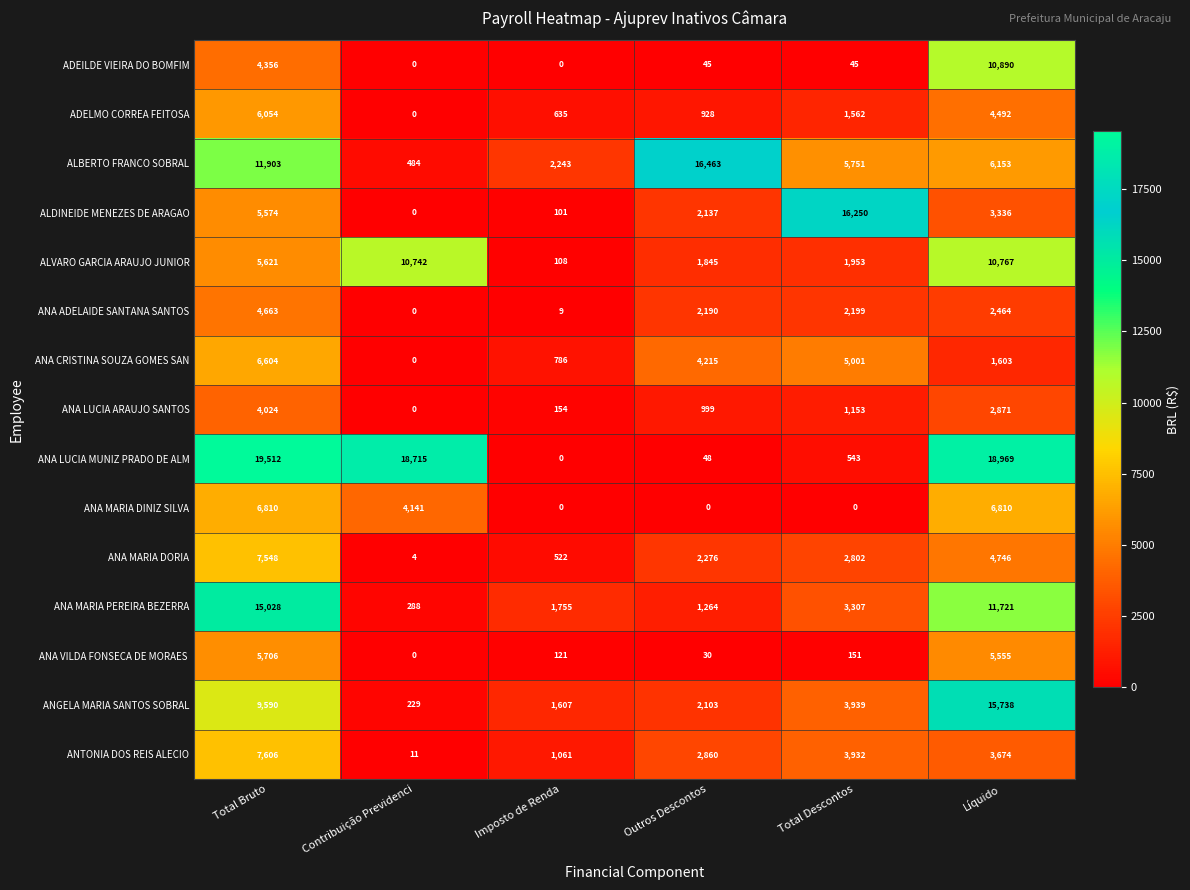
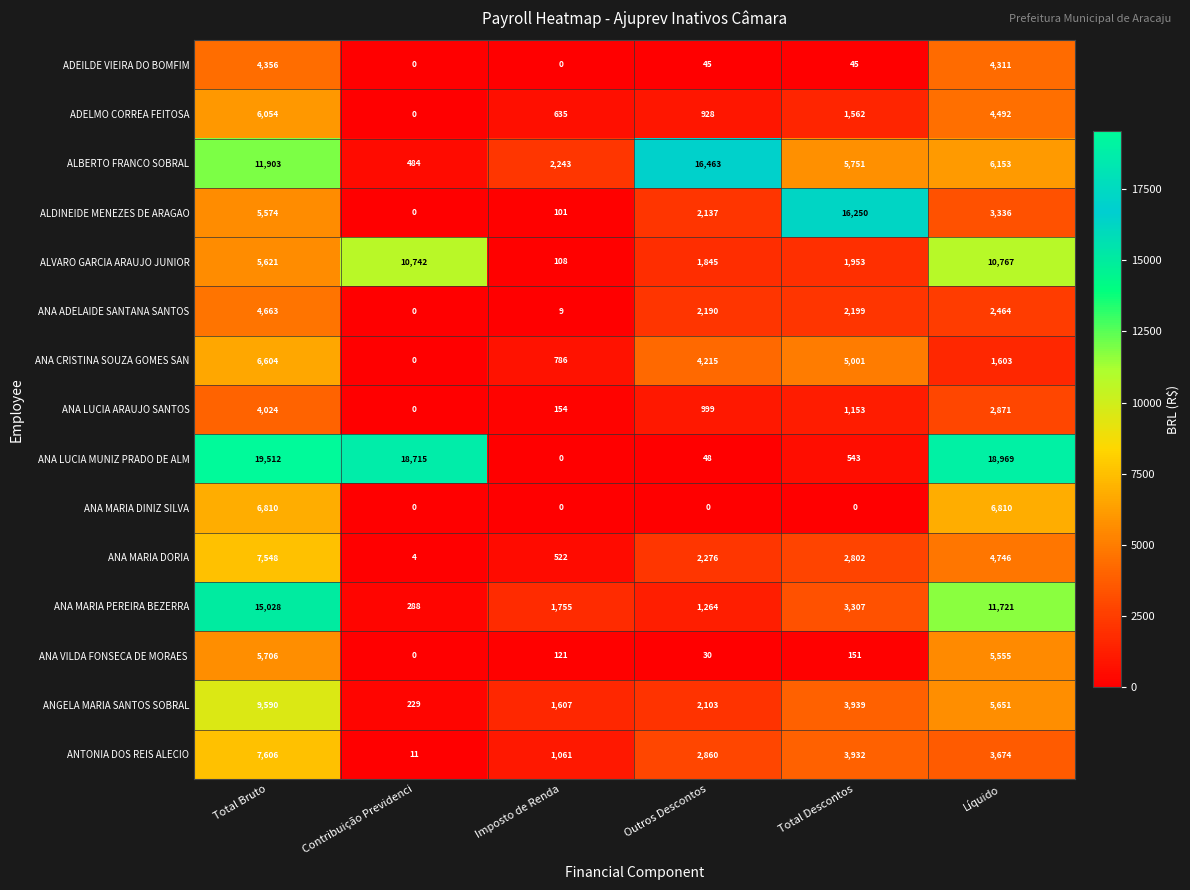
  {
    "ADEILDE VIEIRA DO BOMFIM": {
      "Total Bruto": "4,356",
      "Contribuição Previdenci": "0",
      "Imposto de Renda": "0",
      "Outros Descontos": "45",
      "Total Descontos": "45",
-     "Líquido": "10,890"
+     "Líquido": "4,311"
    },
    "ADELMO CORREA FEITOSA": {
      "Total Bruto": "6,054",
      "Contribuição Previdenci": "0",
      "Imposto de Renda": "635",
      "Outros Descontos": "928",
      "Total Descontos": "1,562",
      "Líquido": "4,492"
    },
    "ALBERTO FRANCO SOBRAL": {
      "Total Bruto": "11,903",
      "Contribuição Previdenci": "484",
      "Imposto de Renda": "2,243",
      "Outros Descontos": "16,463",
      "Total Descontos": "5,751",
      "Líquido": "6,153"
    },
    "ALDINEIDE MENEZES DE ARAGAO": {
      "Total Bruto": "5,574",
      "Contribuição Previdenci": "0",
      "Imposto de Renda": "101",
      "Outros Descontos": "2,137",
      "Total Descontos": "16,250",
      "Líquido": "3,336"
    },
    "ALVARO GARCIA ARAUJO JUNIOR": {
      "Total Bruto": "5,621",
      "Contribuição Previdenci": "10,742",
      "Imposto de Renda": "108",
      "Outros Descontos": "1,845",
      "Total Descontos": "1,953",
      "Líquido": "10,767"
    },
    "ANA ADELAIDE SANTANA SANTOS": {
      "Total Bruto": "4,663",
      "Contribuição Previdenci": "0",
      "Imposto de Renda": "9",
      "Outros Descontos": "2,190",
      "Total Descontos": "2,199",
      "Líquido": "2,464"
    },
    "ANA CRISTINA SOUZA GOMES SAN": {
      "Total Bruto": "6,604",
      "Contribuição Previdenci": "0",
      "Imposto de Renda": "786",
      "Outros Descontos": "4,215",
      "Total Descontos": "5,001",
      "Líquido": "1,603"
    },
    "ANA LUCIA ARAUJO SANTOS": {
      "Total Bruto": "4,024",
      "Contribuição Previdenci": "0",
      "Imposto de Renda": "154",
      "Outros Descontos": "999",
      "Total Descontos": "1,153",
      "Líquido": "2,871"
    },
    "ANA LUCIA MUNIZ PRADO DE ALM": {
      "Total Bruto": "19,512",
      "Contribuição Previdenci": "18,715",
      "Imposto de Renda": "0",
      "Outros Descontos": "48",
      "Total Descontos": "543",
      "Líquido": "18,969"
    },
    "ANA MARIA DINIZ SILVA": {
      "Total Bruto": "6,810",
-     "Contribuição Previdenci": "4,141",
+     "Contribuição Previdenci": "0",
      "Imposto de Renda": "0",
      "Outros Descontos": "0",
      "Total Descontos": "0",
      "Líquido": "6,810"
    },
    "ANA MARIA DORIA": {
      "Total Bruto": "7,548",
      "Contribuição Previdenci": "4",
      "Imposto de Renda": "522",
      "Outros Descontos": "2,276",
      "Total Descontos": "2,802",
      "Líquido": "4,746"
    },
    "ANA MARIA PEREIRA BEZERRA": {
      "Total Bruto": "15,028",
      "Contribuição Previdenci": "288",
      "Imposto de Renda": "1,755",
      "Outros Descontos": "1,264",
      "Total Descontos": "3,307",
      "Líquido": "11,721"
    },
    "ANA VILDA FONSECA DE MORAES": {
      "Total Bruto": "5,706",
      "Contribuição Previdenci": "0",
      "Imposto de Renda": "121",
      "Outros Descontos": "30",
      "Total Descontos": "151",
      "Líquido": "5,555"
    },
    "ANGELA MARIA SANTOS SOBRAL": {
      "Total Bruto": "9,590",
      "Contribuição Previdenci": "229",
      "Imposto de Renda": "1,607",
      "Outros Descontos": "2,103",
      "Total Descontos": "3,939",
-     "Líquido": "15,738"
+     "Líquido": "5,651"
    },
    "ANTONIA DOS REIS ALECIO": {
      "Total Bruto": "7,606",
      "Contribuição Previdenci": "11",
      "Imposto de Renda": "1,061",
      "Outros Descontos": "2,860",
      "Total Descontos": "3,932",
      "Líquido": "3,674"
    }
  }
